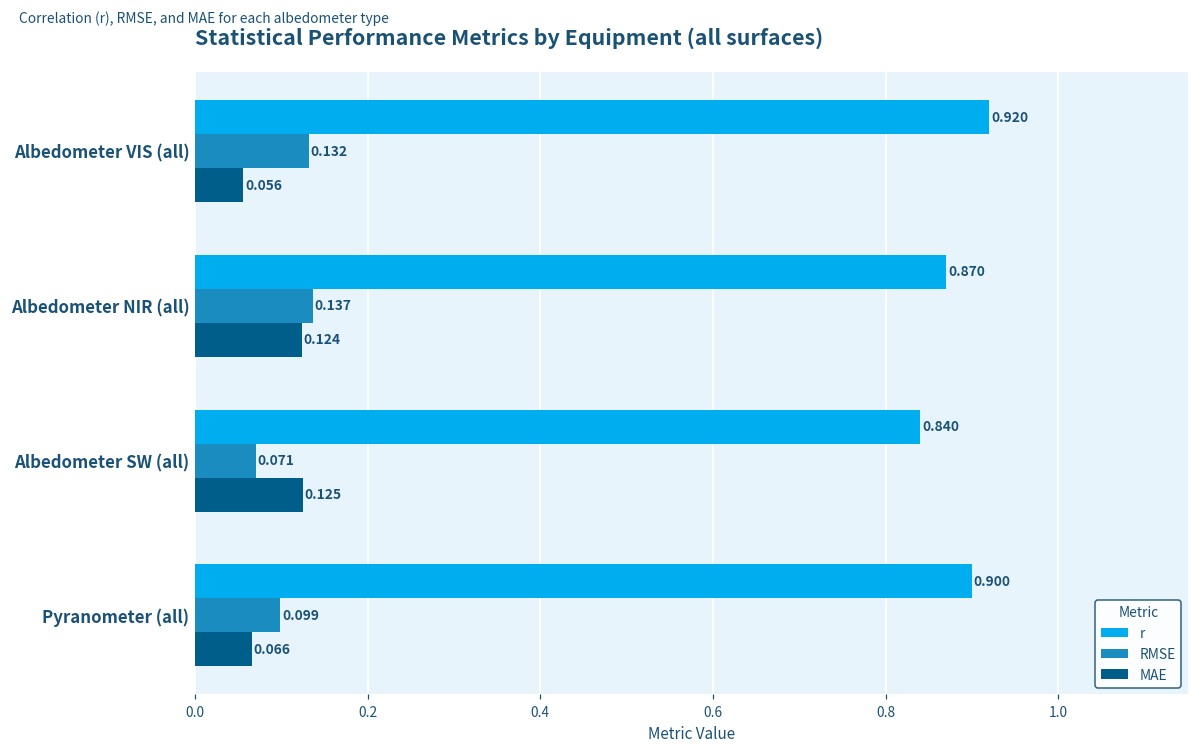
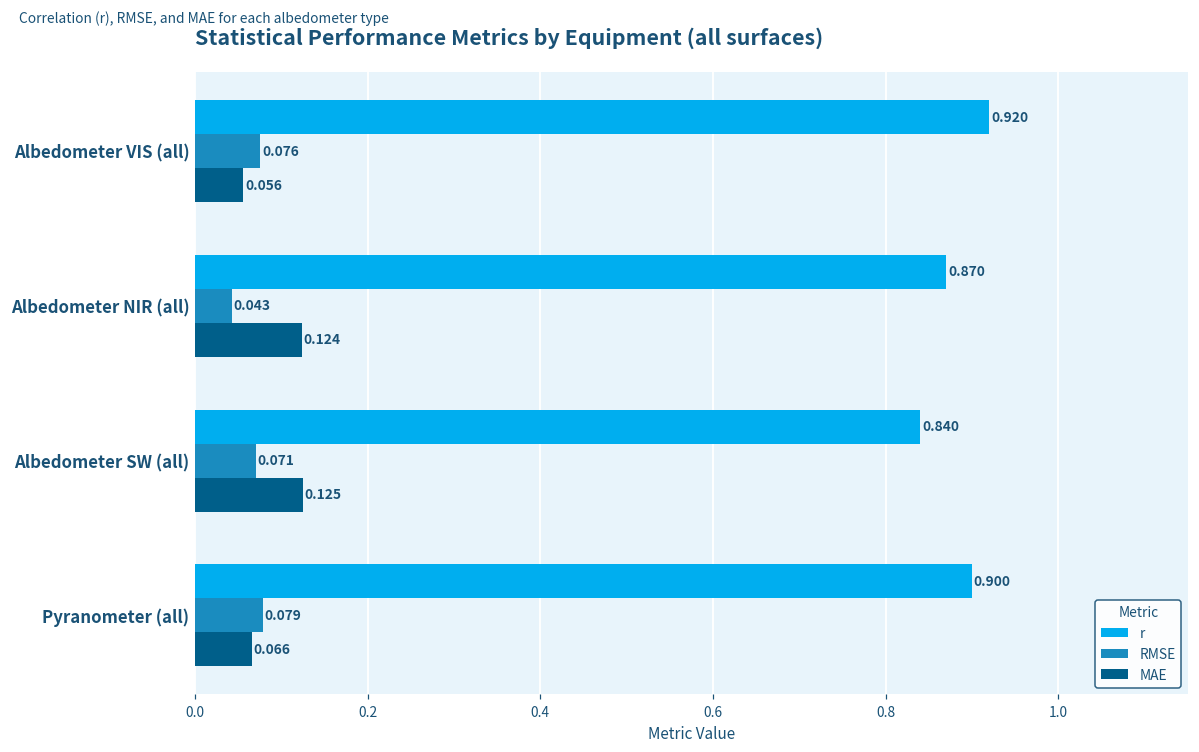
  {
    "r": {
      "Albedometer VIS (all)": 0.920,
      "Albedometer NIR (all)": 0.870,
      "Albedometer SW (all)": 0.840,
      "Pyranometer (all)": 0.900
    },
    "RMSE": {
-     "Albedometer VIS (all)": 0.132,
-     "Albedometer NIR (all)": 0.137,
+     "Albedometer VIS (all)": 0.076,
+     "Albedometer NIR (all)": 0.043,
      "Albedometer SW (all)": 0.071,
-     "Pyranometer (all)": 0.099
+     "Pyranometer (all)": 0.079
    },
    "MAE": {
      "Albedometer VIS (all)": 0.056,
      "Albedometer NIR (all)": 0.124,
      "Albedometer SW (all)": 0.125,
      "Pyranometer (all)": 0.066
    }
  }
